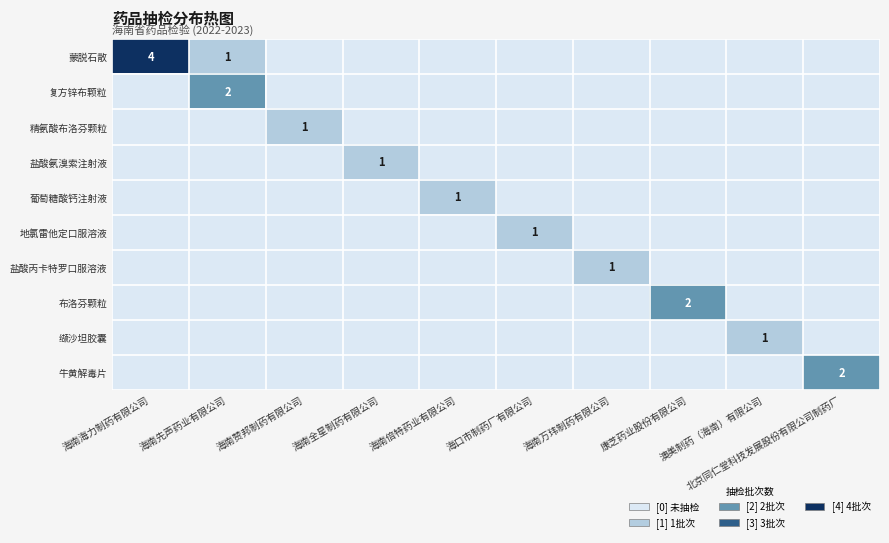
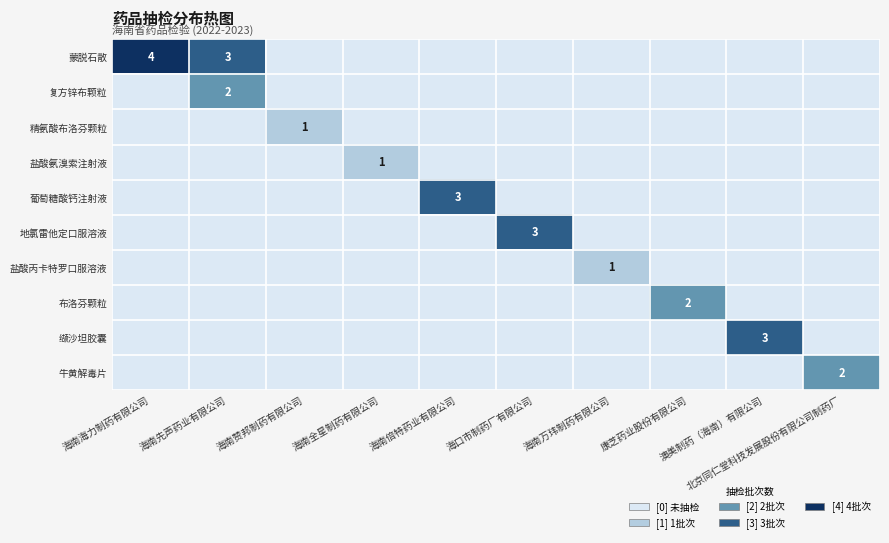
  {
    "蒙脱石散": {
      "海南海力制药有限公司": 4,
-     "海南先声药业有限公司": 1
+     "海南先声药业有限公司": 3
    },
    "复方锌布颗粒": {
      "海南先声药业有限公司": 2
    },
    "精氨酸布洛芬颗粒": {
      "海南赞邦制药有限公司": 1
    },
    "盐酸氨溴索注射液": {
      "海南全星制药有限公司": 1
    },
    "葡萄糖酸钙注射液": {
-     "海南倍特药业有限公司": 1
+     "海南倍特药业有限公司": 3
    },
    "地氯雷他定口服溶液": {
-     "海口市制药厂有限公司": 1
+     "海口市制药厂有限公司": 3
    },
    "盐酸丙卡特罗口服溶液": {
      "海南万玮制药有限公司": 1
    },
    "布洛芬颗粒": {
      "康芝药业股份有限公司": 2
    },
    "缬沙坦胶囊": {
-     "澳美制药（海南）有限公司": 1
+     "澳美制药（海南）有限公司": 3
    },
    "牛黄解毒片": {
      "北京同仁堂科技发展股份有限公司制药厂": 2
    }
  }
